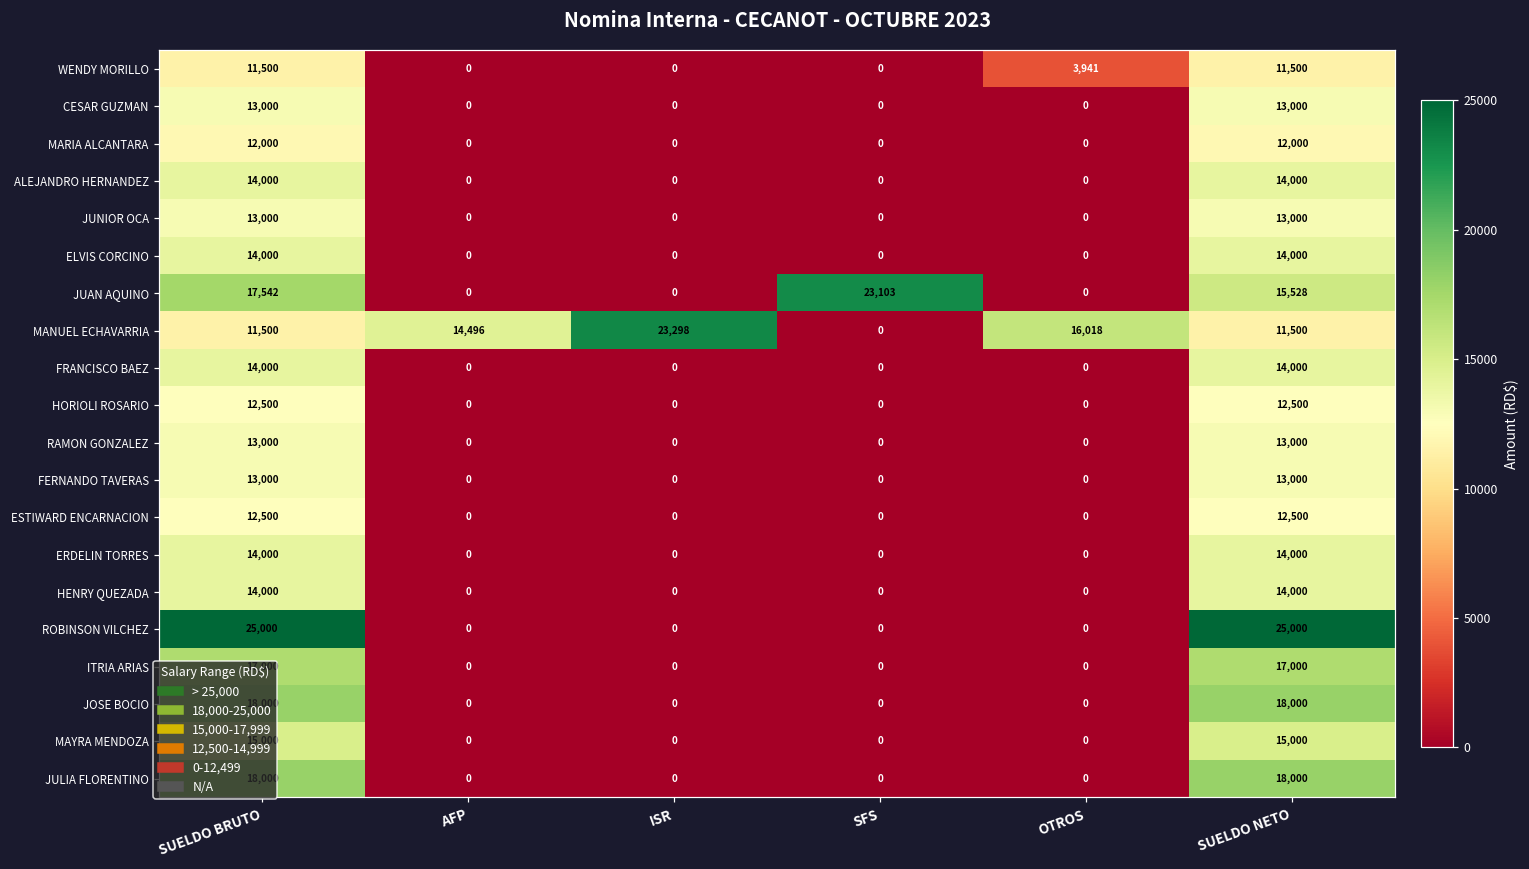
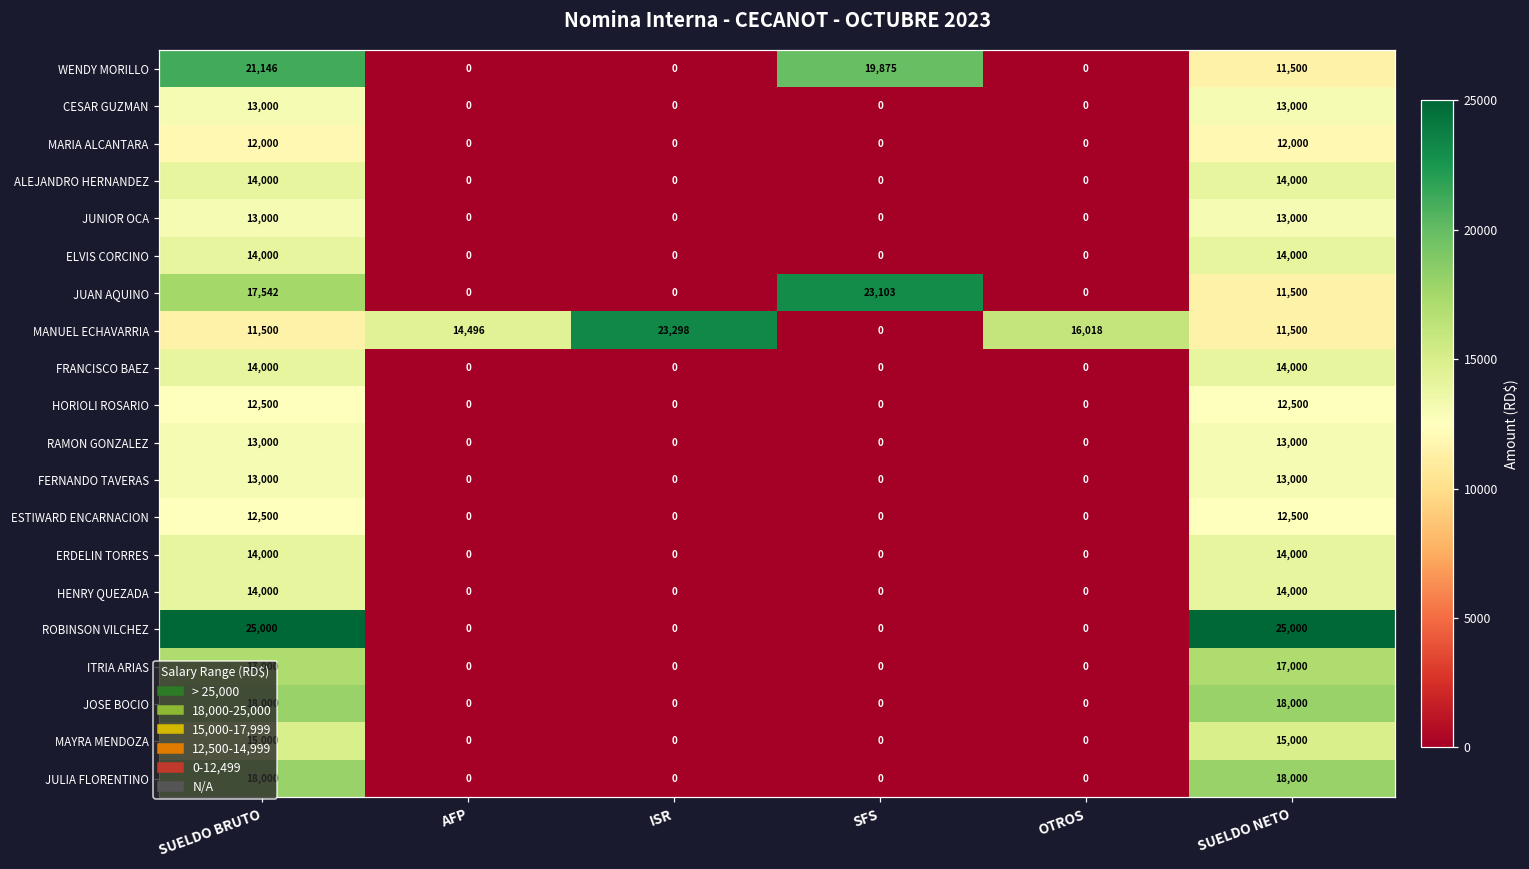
  {
    "WENDY MORILLO": {
-     "SUELDO BRUTO": "11,500",
+     "SUELDO BRUTO": "21,146",
      "AFP": "0",
      "ISR": "0",
-     "SFS": "0",
-     "OTROS": "3,941",
+     "SFS": "19,875",
+     "OTROS": "0",
      "SUELDO NETO": "11,500"
    },
    "CESAR GUZMAN": {
      "SUELDO BRUTO": "13,000",
      "AFP": "0",
      "ISR": "0",
      "SFS": "0",
      "OTROS": "0",
      "SUELDO NETO": "13,000"
    },
    "MARIA ALCANTARA": {
      "SUELDO BRUTO": "12,000",
      "AFP": "0",
      "ISR": "0",
      "SFS": "0",
      "OTROS": "0",
      "SUELDO NETO": "12,000"
    },
    "ALEJANDRO HERNANDEZ": {
      "SUELDO BRUTO": "14,000",
      "AFP": "0",
      "ISR": "0",
      "SFS": "0",
      "OTROS": "0",
      "SUELDO NETO": "14,000"
    },
    "JUNIOR OCA": {
      "SUELDO BRUTO": "13,000",
      "AFP": "0",
      "ISR": "0",
      "SFS": "0",
      "OTROS": "0",
      "SUELDO NETO": "13,000"
    },
    "ELVIS CORCINO": {
      "SUELDO BRUTO": "14,000",
      "AFP": "0",
      "ISR": "0",
      "SFS": "0",
      "OTROS": "0",
      "SUELDO NETO": "14,000"
    },
    "JUAN AQUINO": {
      "SUELDO BRUTO": "17,542",
      "AFP": "0",
      "ISR": "0",
      "SFS": "23,103",
      "OTROS": "0",
-     "SUELDO NETO": "15,528"
+     "SUELDO NETO": "11,500"
    },
    "MANUEL ECHAVARRIA": {
      "SUELDO BRUTO": "11,500",
      "AFP": "14,496",
      "ISR": "23,298",
      "SFS": "0",
      "OTROS": "16,018",
      "SUELDO NETO": "11,500"
    },
    "FRANCISCO BAEZ": {
      "SUELDO BRUTO": "14,000",
      "AFP": "0",
      "ISR": "0",
      "SFS": "0",
      "OTROS": "0",
      "SUELDO NETO": "14,000"
    },
    "HORIOLI ROSARIO": {
      "SUELDO BRUTO": "12,500",
      "AFP": "0",
      "ISR": "0",
      "SFS": "0",
      "OTROS": "0",
      "SUELDO NETO": "12,500"
    },
    "RAMON GONZALEZ": {
      "SUELDO BRUTO": "13,000",
      "AFP": "0",
      "ISR": "0",
      "SFS": "0",
      "OTROS": "0",
      "SUELDO NETO": "13,000"
    },
    "FERNANDO TAVERAS": {
      "SUELDO BRUTO": "13,000",
      "AFP": "0",
      "ISR": "0",
      "SFS": "0",
      "OTROS": "0",
      "SUELDO NETO": "13,000"
    },
    "ESTIWARD ENCARNACION": {
      "SUELDO BRUTO": "12,500",
      "AFP": "0",
      "ISR": "0",
      "SFS": "0",
      "OTROS": "0",
      "SUELDO NETO": "12,500"
    },
    "ERDELIN TORRES": {
      "SUELDO BRUTO": "14,000",
      "AFP": "0",
      "ISR": "0",
      "SFS": "0",
      "OTROS": "0",
      "SUELDO NETO": "14,000"
    },
    "HENRY QUEZADA": {
      "SUELDO BRUTO": "14,000",
      "AFP": "0",
      "ISR": "0",
      "SFS": "0",
      "OTROS": "0",
      "SUELDO NETO": "14,000"
    },
    "ROBINSON VILCHEZ": {
      "SUELDO BRUTO": "25,000",
      "AFP": "0",
      "ISR": "0",
      "SFS": "0",
      "OTROS": "0",
      "SUELDO NETO": "25,000"
    },
    "ITRIA ARIAS": {
      "SUELDO BRUTO": "17,000",
      "AFP": "0",
      "ISR": "0",
      "SFS": "0",
      "OTROS": "0",
      "SUELDO NETO": "17,000"
    },
    "JOSE BOCIO": {
      "AFP": "0",
      "ISR": "0",
      "SFS": "0",
      "OTROS": "0",
      "SUELDO NETO": "18,000"
    },
    "MAYRA MENDOZA": {
      "AFP": "0",
      "ISR": "0",
      "SFS": "0",
      "OTROS": "0",
      "SUELDO NETO": "15,000"
    },
    "JULIA FLORENTINO": {
      "AFP": "0",
      "ISR": "0",
      "SFS": "0",
      "OTROS": "0",
      "SUELDO NETO": "18,000"
    }
  }
